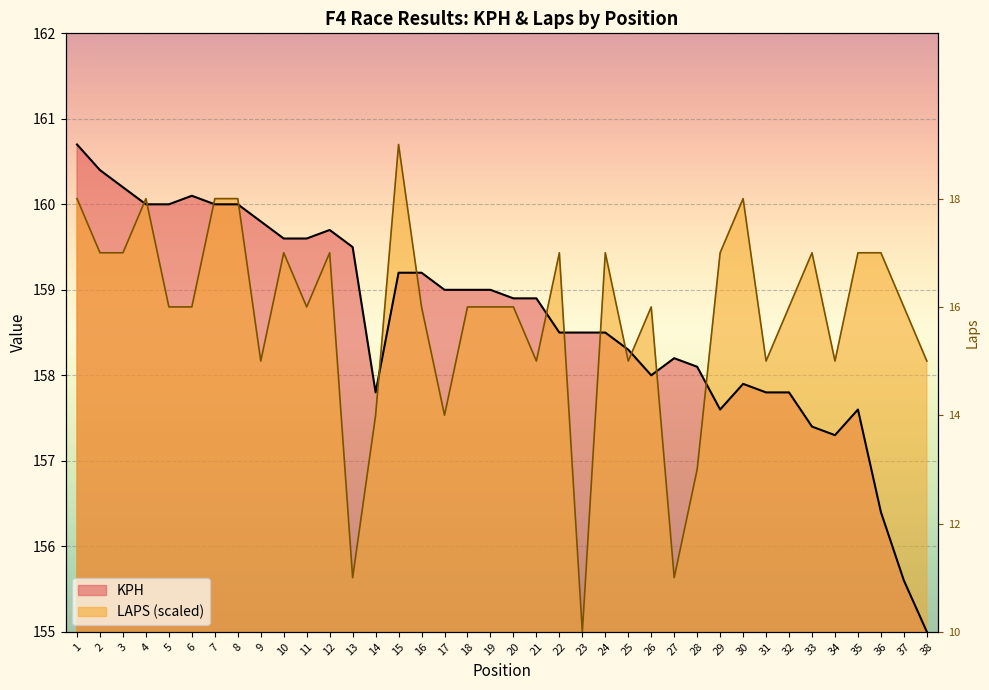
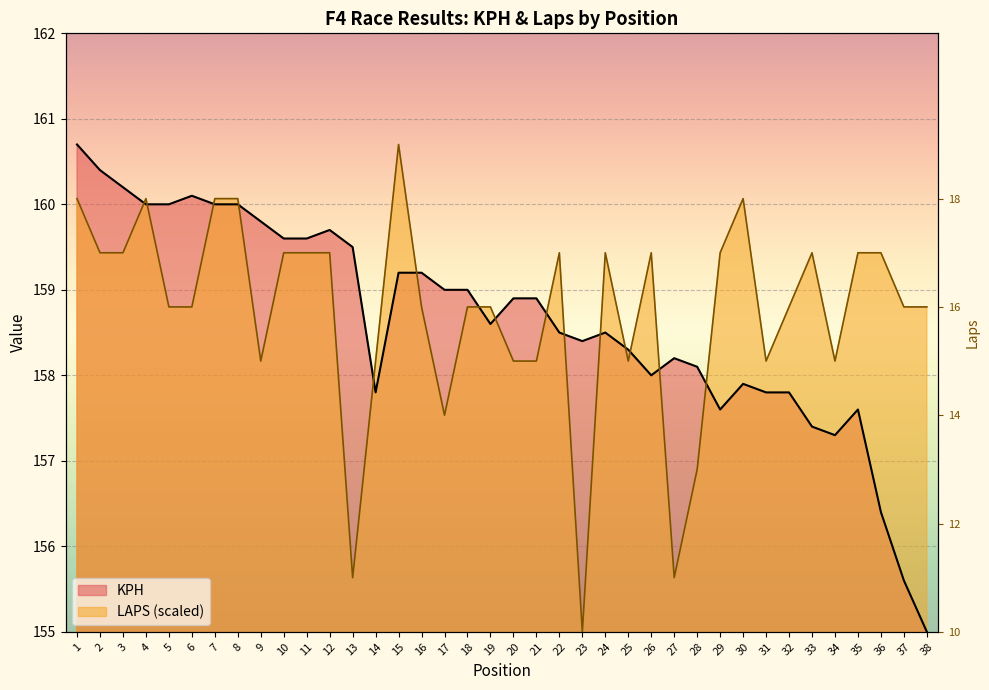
  {
    "KPH": {
      "1": 160.7,
      "2": 160.4,
      "3": 160.2,
      "4": 160.0,
      "5": 160.0,
      "6": 160.1,
      "7": 160.0,
      "8": 160.0,
      "9": 159.8,
      "10": 159.6,
      "11": 159.6,
      "12": 159.7,
      "13": 159.5,
      "14": 157.8,
      "15": 159.2,
      "16": 159.2,
      "17": 159.0,
      "18": 159.0,
-     "19": 159.0,
+     "19": 158.6,
      "20": 158.9,
      "21": 158.9,
      "22": 158.5,
-     "23": 158.5,
+     "23": 158.4,
      "24": 158.5,
      "25": 158.3,
      "26": 158.0,
      "27": 158.2,
      "28": 158.1,
      "29": 157.6,
      "30": 157.9,
      "31": 157.8,
      "32": 157.8,
      "33": 157.4,
      "34": 157.3,
      "35": 157.6,
      "36": 156.4,
      "37": 155.6,
      "38": 155.0
    },
    "LAPS (scaled)": {
      "1": 160.1,
      "2": 159.4,
      "3": 159.4,
      "4": 160.1,
      "5": 158.8,
      "6": 158.8,
      "7": 160.1,
      "8": 160.1,
      "9": 158.2,
      "10": 159.4,
-     "11": 158.8,
+     "11": 159.4,
      "12": 159.4,
      "13": 155.6,
-     "14": 157.5,
+     "14": 158.2,
      "15": 160.7,
      "16": 158.8,
      "17": 157.5,
      "18": 158.8,
      "19": 158.8,
-     "20": 158.8,
+     "20": 158.2,
      "21": 158.2,
      "22": 159.4,
      "23": 155.0,
      "24": 159.4,
      "25": 158.2,
-     "26": 158.8,
+     "26": 159.4,
      "27": 155.6,
      "28": 156.9,
      "29": 159.4,
      "30": 160.1,
      "31": 158.2,
      "32": 158.8,
      "33": 159.4,
      "34": 158.2,
      "35": 159.4,
      "36": 159.4,
      "37": 158.8,
-     "38": 158.2
+     "38": 158.8
    }
  }
